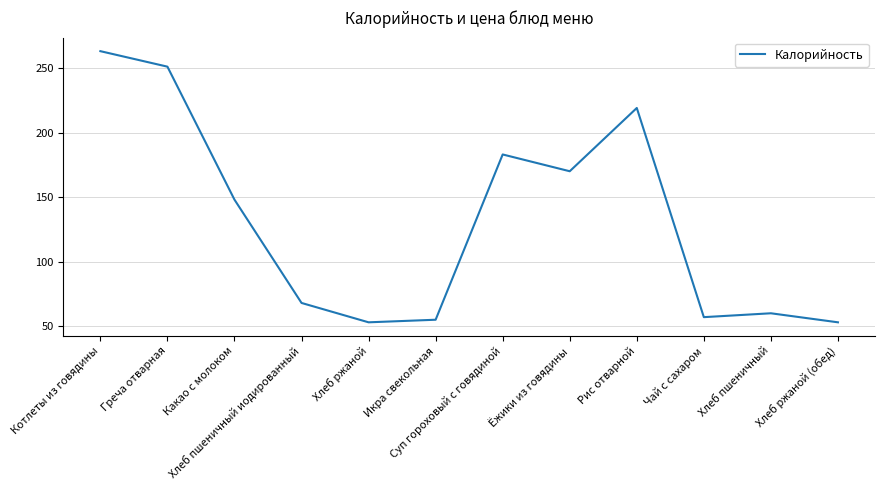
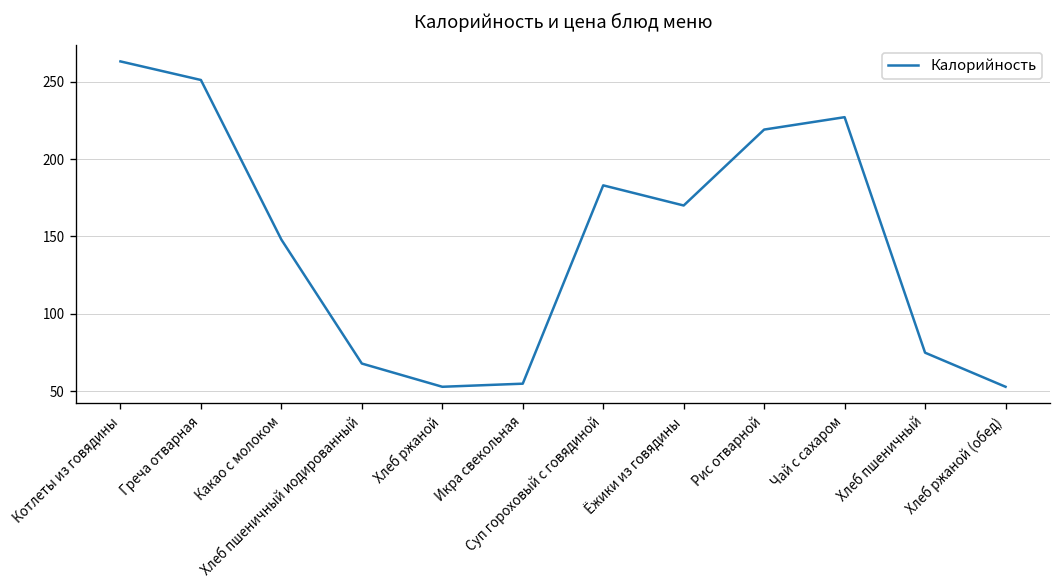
  {
    "Котлеты из говядины": 263,
    "Греча отварная": 251,
    "Какао с молоком": 148,
    "Хлеб пшеничный иодированный": 68,
    "Хлеб ржаной": 53,
    "Икра свекольная": 55,
    "Суп гороховый с говядиной": 183,
    "Ёжики из говядины": 170,
    "Рис отварной": 219,
-   "Чай с сахаром": 57,
-   "Хлеб пшеничный": 60,
+   "Чай с сахаром": 227,
+   "Хлеб пшеничный": 75,
    "Хлеб ржаной (обед)": 53
  }
